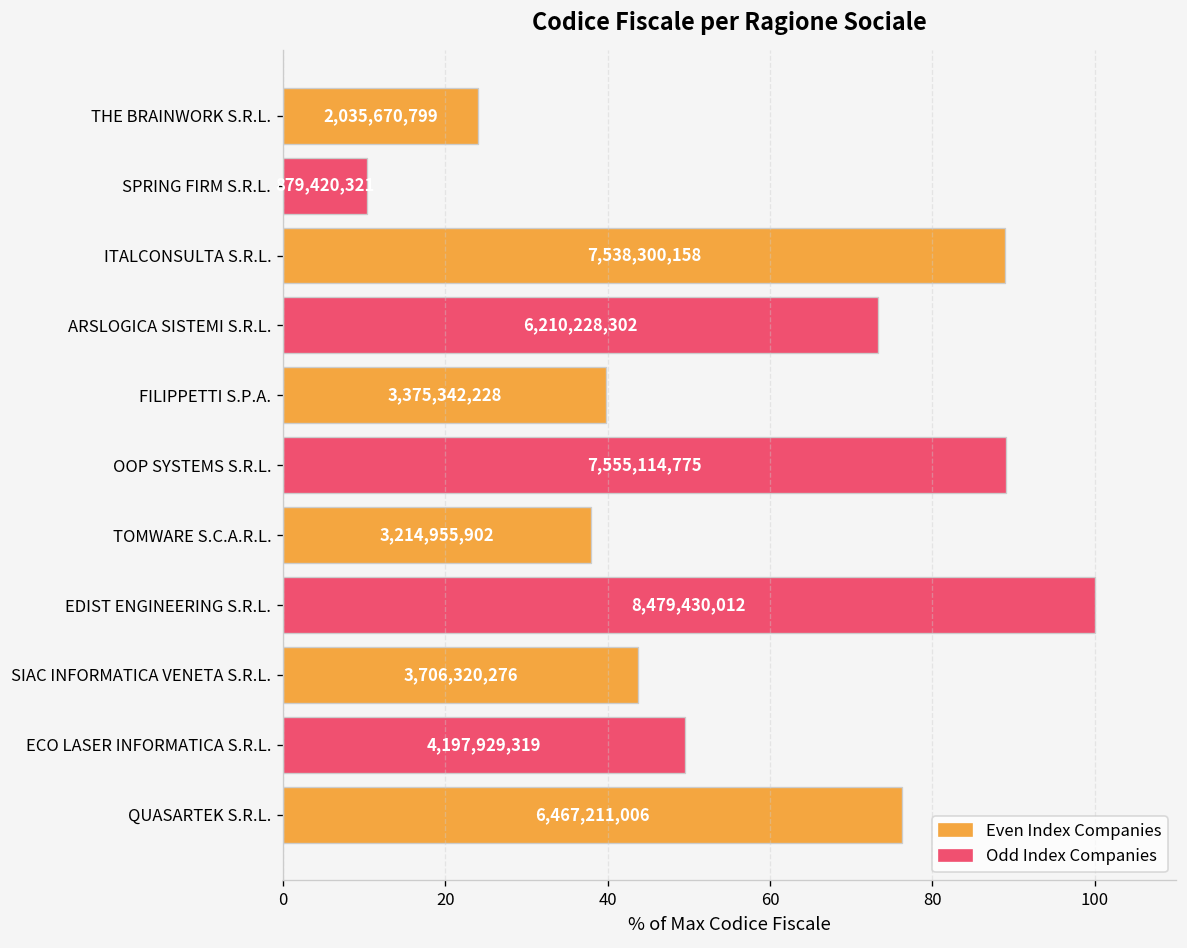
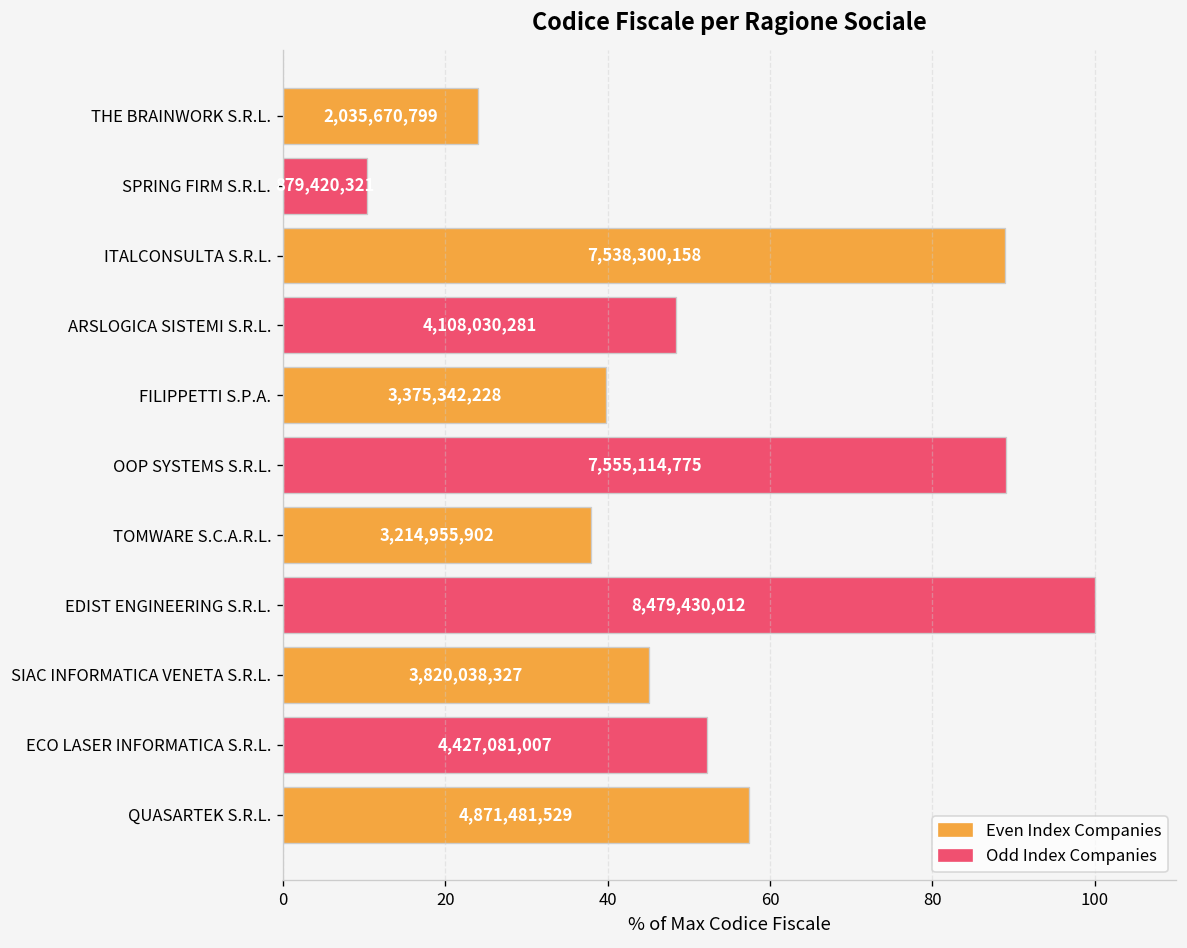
  {
-   "ARSLOGICA SISTEMI S.R.L.": "6,210,228,302",
-   "SIAC INFORMATICA VENETA S.R.L.": "3,706,320,276",
-   "ECO LASER INFORMATICA S.R.L.": "4,197,929,319",
-   "QUASARTEK S.R.L.": "6,467,211,006"
+   "ARSLOGICA SISTEMI S.R.L.": "4,108,030,281",
+   "SIAC INFORMATICA VENETA S.R.L.": "3,820,038,327",
+   "ECO LASER INFORMATICA S.R.L.": "4,427,081,007",
+   "QUASARTEK S.R.L.": "4,871,481,529"
  }
